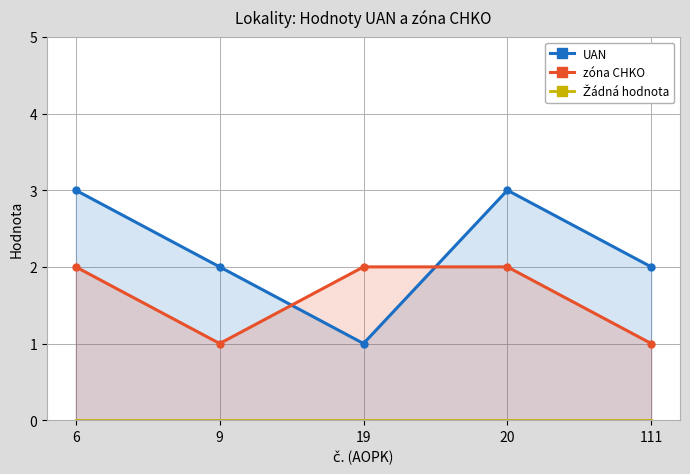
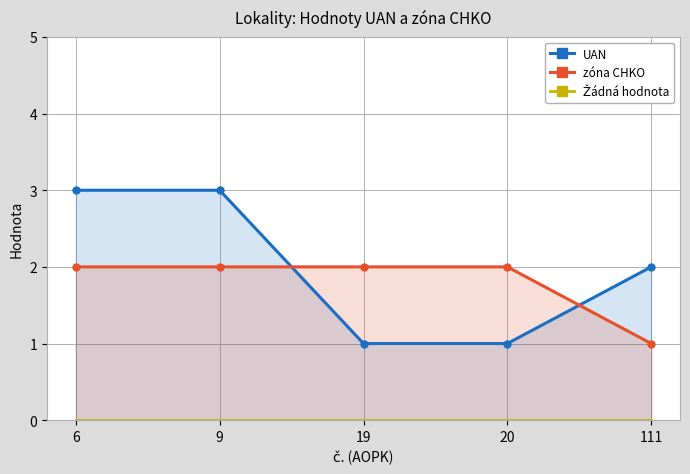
  {
    "UAN": {
      "6": 3,
-     "9": 2,
+     "9": 3,
      "19": 1,
-     "20": 3,
+     "20": 1,
      "111": 2
    },
    "zóna CHKO": {
      "6": 2,
-     "9": 1,
+     "9": 2,
      "19": 2,
      "20": 2,
      "111": 1
    },
    "Žádná hodnota": {
      "6": 0,
      "9": 0,
      "19": 0,
      "20": 0,
      "111": 0
    }
  }
